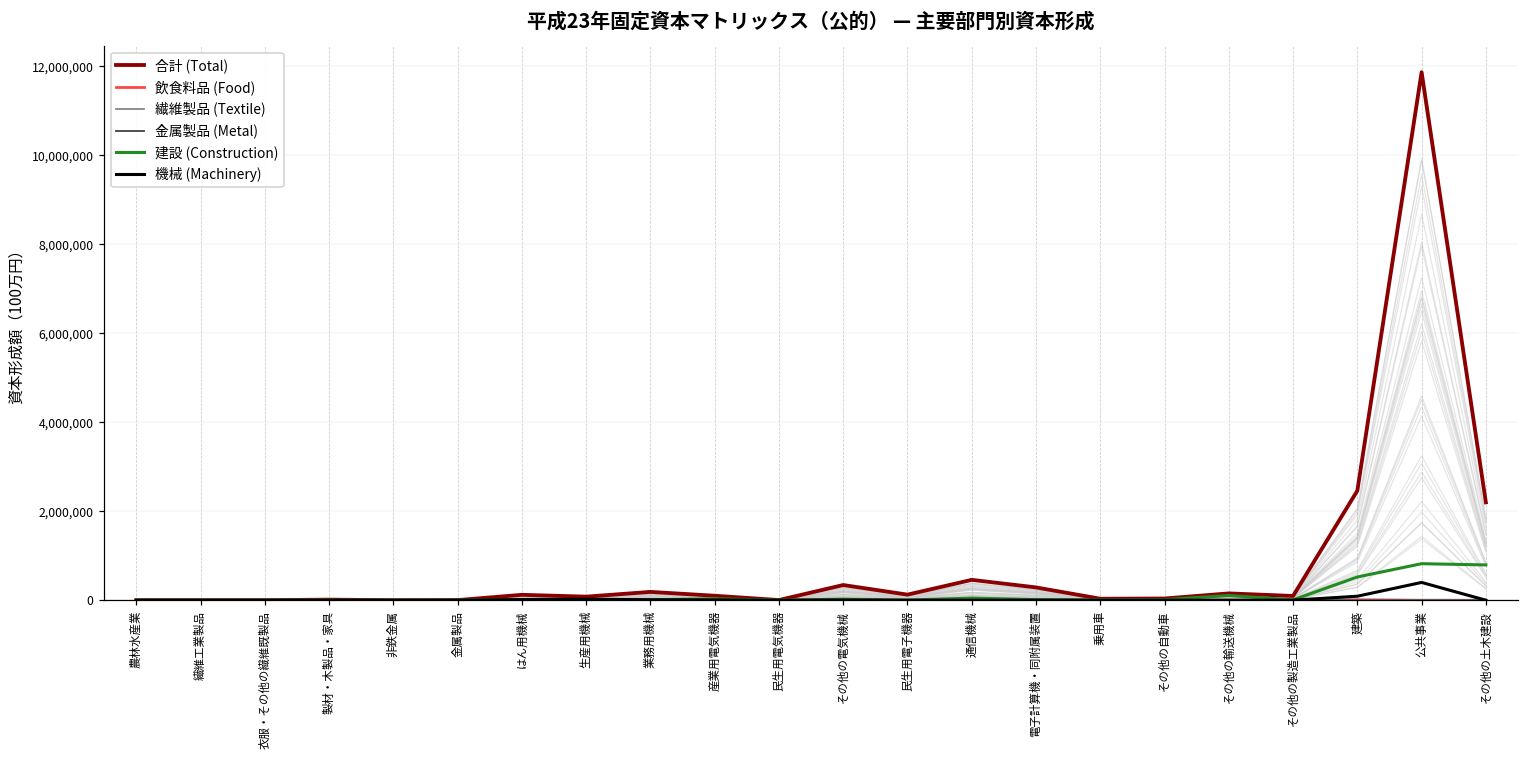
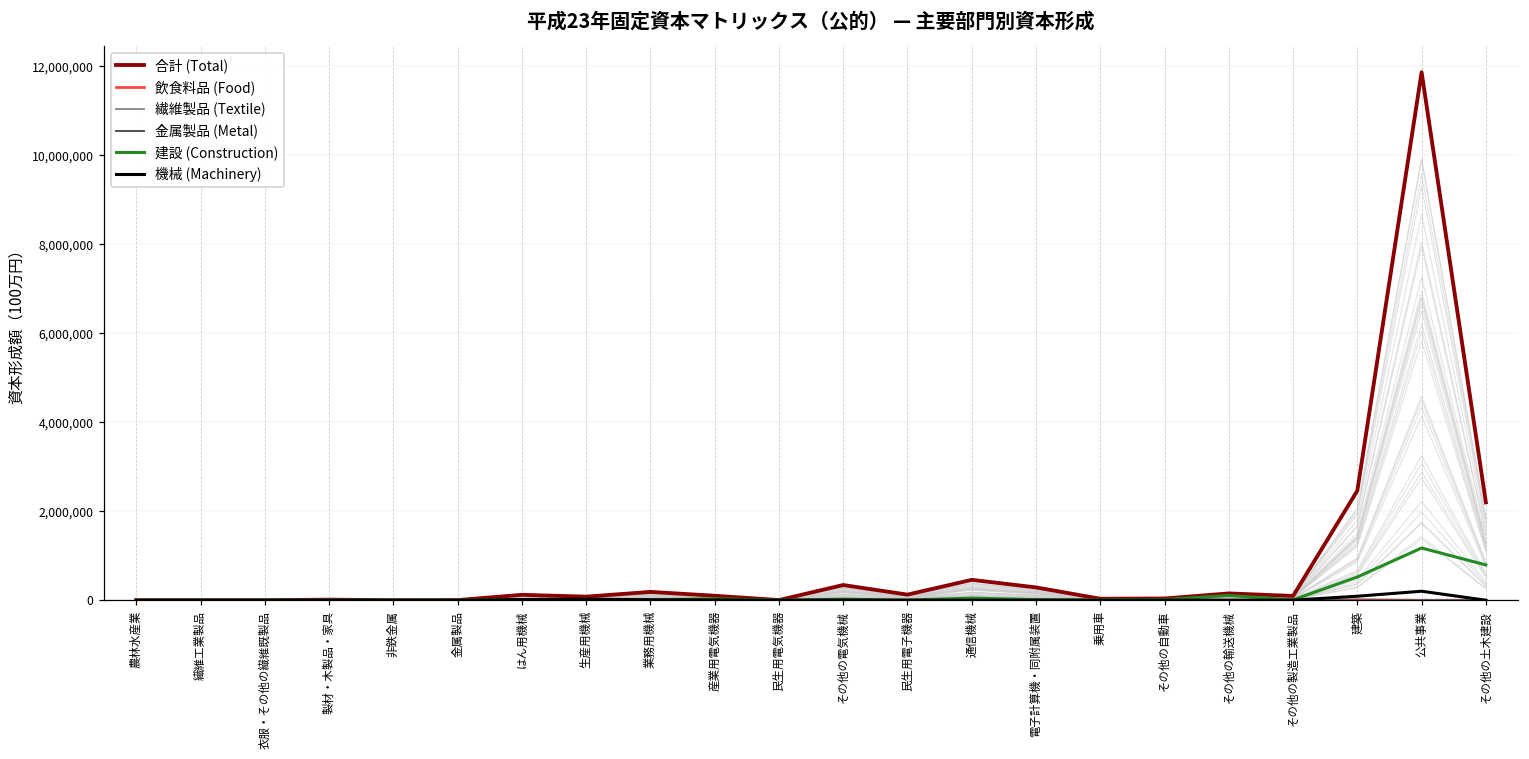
  {
    "合計 (Total)": {
      "通信機械": "500,000",
      "建築": "2,500,000",
      "公共事業": "11,900,000",
      "その他の土木建設": "2,200,000"
    },
    "建設 (Construction)": {
-     "公共事業": "800,000"
+     "公共事業": "1,200,000"
    },
    "機械 (Machinery)": {
      "建築": "100,000",
-     "公共事業": "400,000"
+     "公共事業": "200,000"
    }
  }
